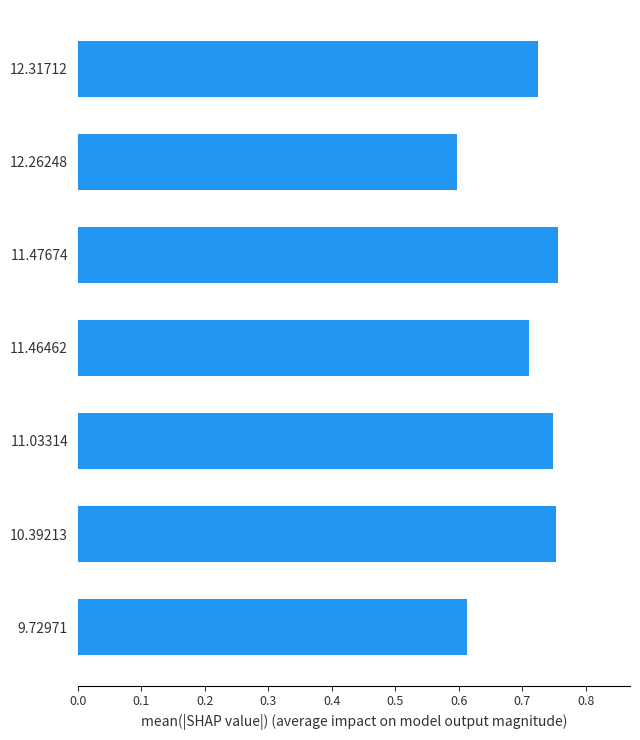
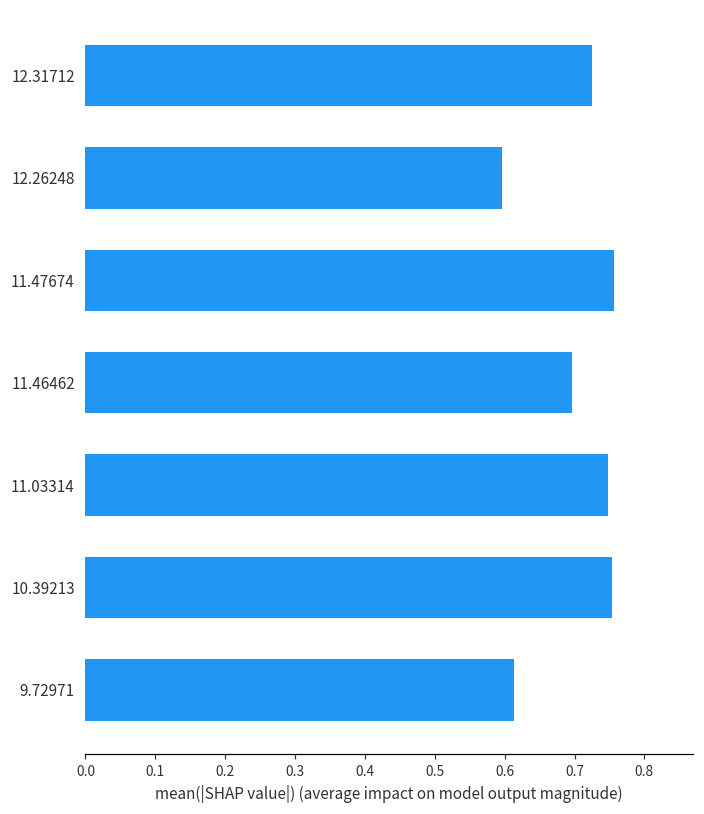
  {
    "12.31712": 0.73,
    "12.26248": 0.60,
    "11.47674": 0.76,
-   "11.46462": 0.71,
+   "11.46462": 0.70,
    "11.03314": 0.75,
    "10.39213": 0.75,
    "9.72971": 0.61
  }
